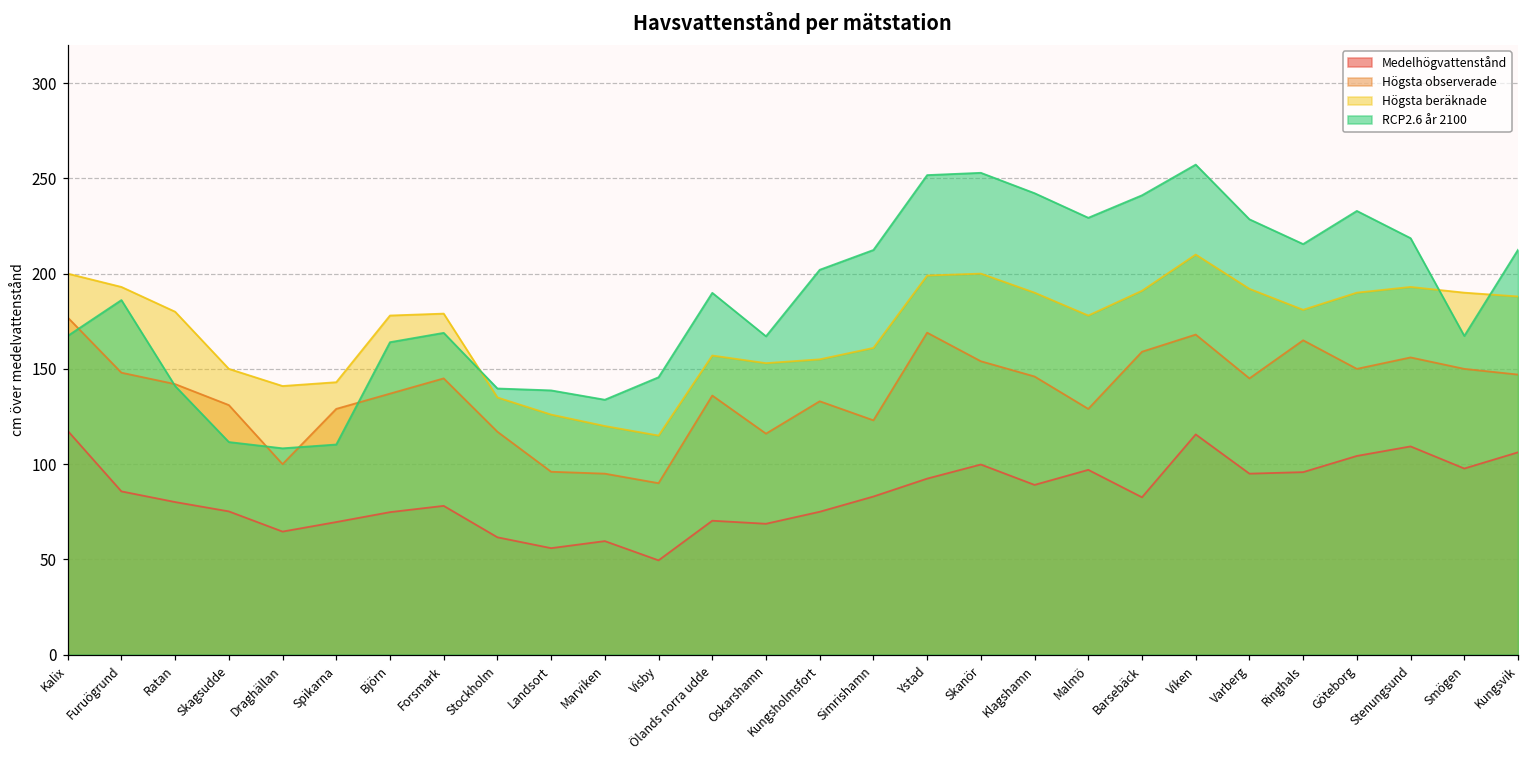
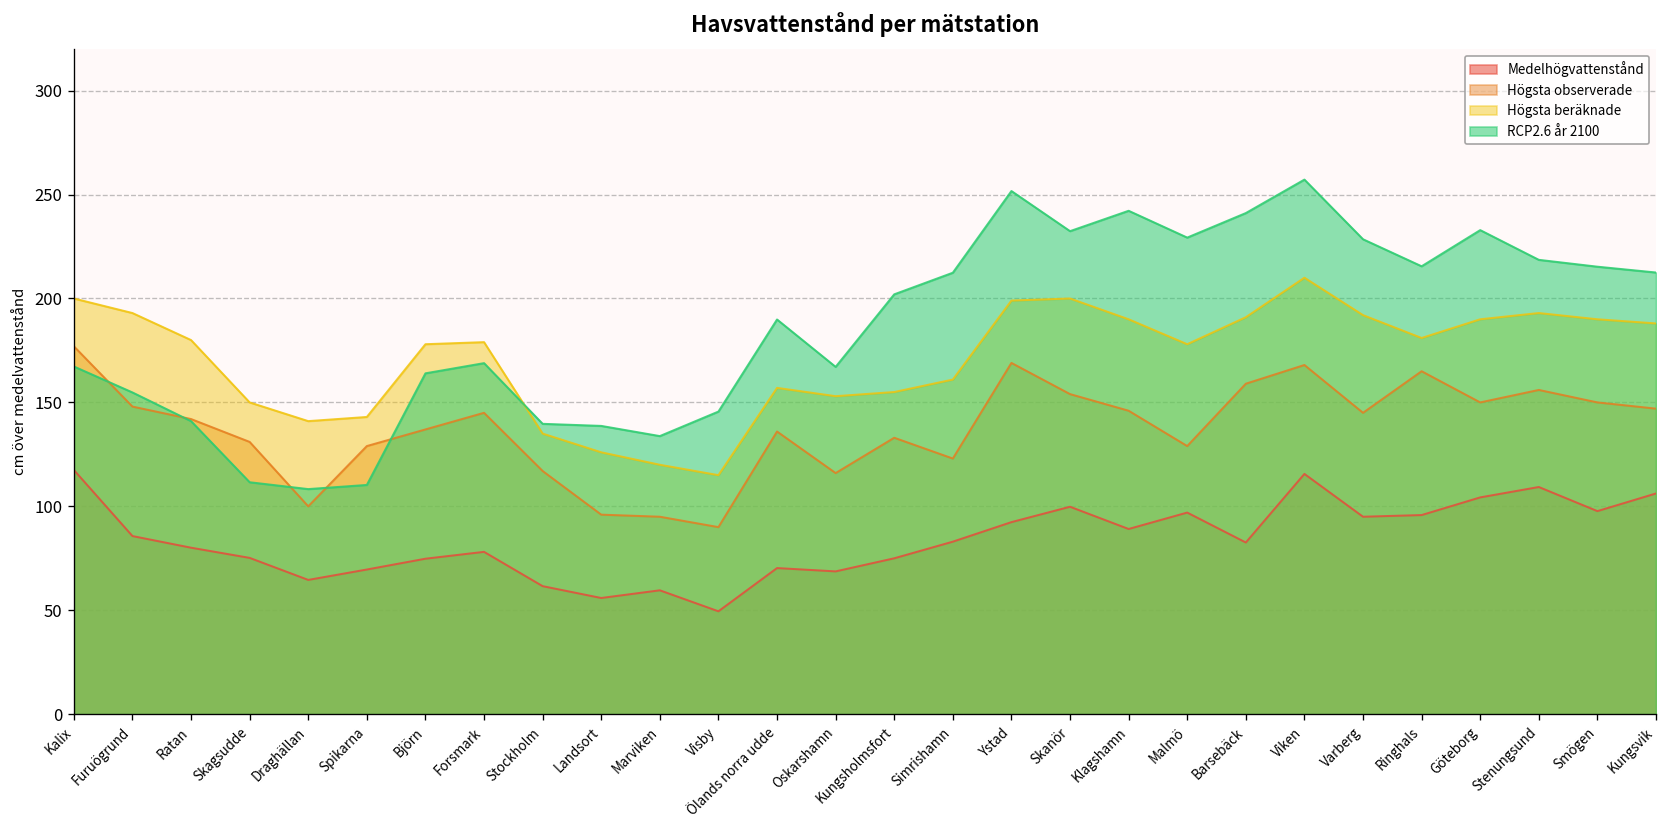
  {
    "RCP2.6 år 2100": {
      "Kalix": 167,
-     "Furuögrund": 186,
+     "Furuögrund": 155,
      "Skagsudde": 112,
      "Draghällan": 108,
      "Spikarna": 110,
      "Björn": 164,
      "Forsmark": 169,
      "Stockholm": 140,
      "Landsort": 139,
      "Marviken": 134,
      "Visby": 146,
      "Ölands norra udde": 190,
      "Oskarshamn": 167,
      "Kungsholmsfort": 202,
      "Simrishamn": 212,
      "Ystad": 252,
-     "Skanör": 253,
+     "Skanör": 232,
      "Klagshamn": 242,
      "Malmö": 229,
      "Barsebäck": 241,
      "Viken": 257,
      "Varberg": 229,
      "Ringhals": 216,
      "Göteborg": 233,
      "Stenungsund": 219,
-     "Smögen": 167,
+     "Smögen": 215,
      "Kungsvik": 213
    }
  }
